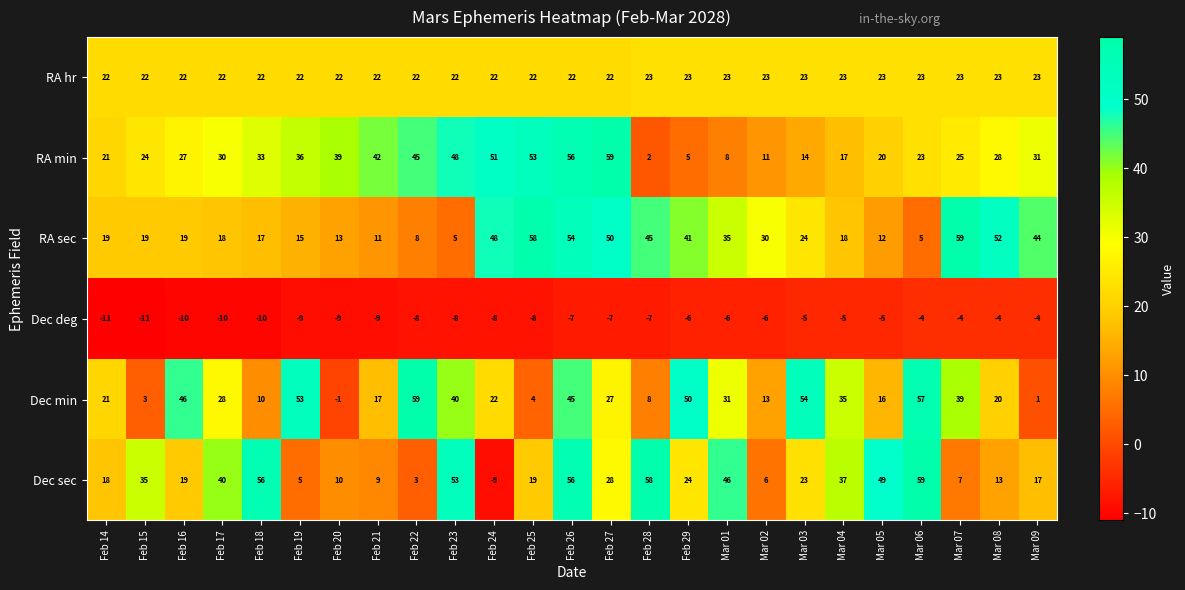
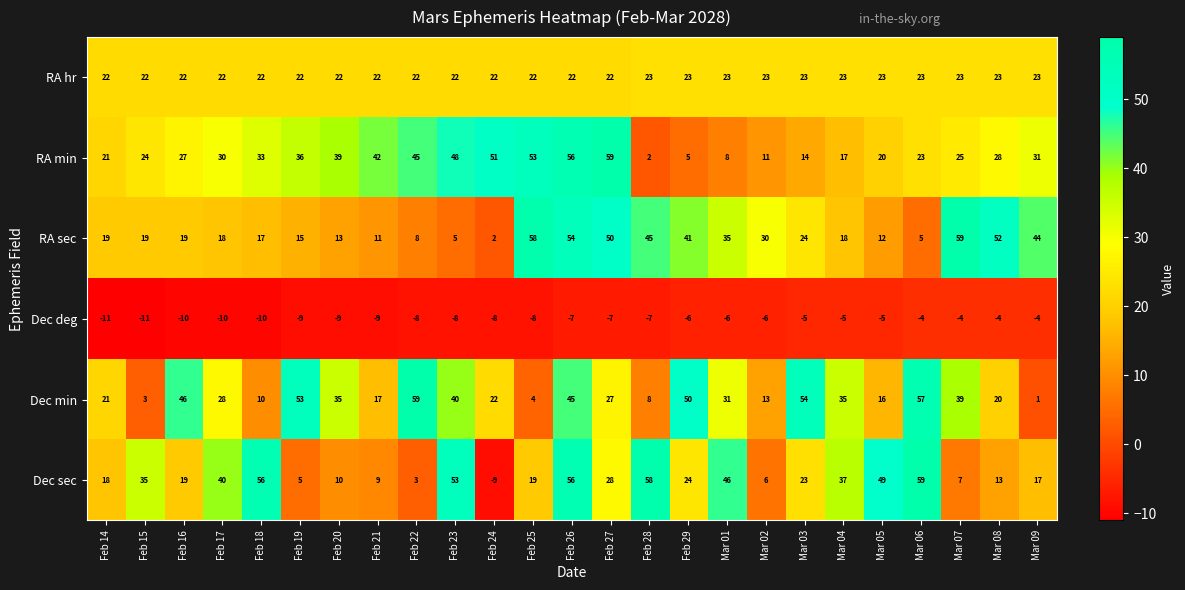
  {
    "RA hr": {
      "Feb 14": 22,
      "Feb 15": 22,
      "Feb 16": 22,
      "Feb 17": 22,
      "Feb 18": 22,
      "Feb 19": 22,
      "Feb 20": 22,
      "Feb 21": 22,
      "Feb 22": 22,
      "Feb 23": 22,
      "Feb 24": 22,
      "Feb 25": 22,
      "Feb 26": 22,
      "Feb 27": 22,
      "Feb 28": 23,
      "Feb 29": 23,
      "Mar 01": 23,
      "Mar 02": 23,
      "Mar 03": 23,
      "Mar 04": 23,
      "Mar 05": 23,
      "Mar 06": 23,
      "Mar 07": 23,
      "Mar 08": 23,
      "Mar 09": 23
    },
    "RA min": {
      "Feb 14": 21,
      "Feb 15": 24,
      "Feb 16": 27,
      "Feb 17": 30,
      "Feb 18": 33,
      "Feb 19": 36,
      "Feb 20": 39,
      "Feb 21": 42,
      "Feb 22": 45,
      "Feb 23": 48,
      "Feb 24": 51,
      "Feb 25": 53,
      "Feb 26": 56,
      "Feb 27": 59,
      "Feb 28": 2,
      "Feb 29": 5,
      "Mar 01": 8,
      "Mar 02": 11,
      "Mar 03": 14,
      "Mar 04": 17,
      "Mar 05": 20,
      "Mar 06": 23,
      "Mar 07": 25,
      "Mar 08": 28,
      "Mar 09": 31
    },
    "RA sec": {
      "Feb 14": 19,
      "Feb 15": 19,
      "Feb 16": 19,
      "Feb 17": 18,
      "Feb 18": 17,
      "Feb 19": 15,
      "Feb 20": 13,
      "Feb 21": 11,
      "Feb 22": 8,
      "Feb 23": 5,
-     "Feb 24": 48,
+     "Feb 24": 2,
      "Feb 25": 58,
      "Feb 26": 54,
      "Feb 27": 50,
      "Feb 28": 45,
      "Feb 29": 41,
      "Mar 01": 35,
      "Mar 02": 30,
      "Mar 03": 24,
      "Mar 04": 18,
      "Mar 05": 12,
      "Mar 06": 5,
      "Mar 07": 59,
      "Mar 08": 52,
      "Mar 09": 44
    },
    "Dec deg": {
      "Feb 14": -11,
      "Feb 15": -11,
      "Feb 16": -10,
      "Feb 17": -10,
      "Feb 18": -10,
      "Feb 19": -9,
      "Feb 20": -9,
      "Feb 21": -9,
      "Feb 22": -8,
      "Feb 23": -8,
      "Feb 24": -8,
      "Feb 25": -8,
      "Feb 26": -7,
      "Feb 27": -7,
      "Feb 28": -7,
      "Feb 29": -6,
      "Mar 01": -6,
      "Mar 02": -6,
      "Mar 03": -5,
      "Mar 04": -5,
      "Mar 05": -5,
      "Mar 06": -4,
      "Mar 07": -4,
      "Mar 08": -4,
      "Mar 09": -4
    },
    "Dec min": {
      "Feb 14": 21,
      "Feb 15": 3,
      "Feb 16": 46,
      "Feb 17": 28,
      "Feb 18": 10,
      "Feb 19": 53,
-     "Feb 20": -1,
+     "Feb 20": 35,
      "Feb 21": 17,
      "Feb 22": 59,
      "Feb 23": 40,
      "Feb 24": 22,
      "Feb 25": 4,
      "Feb 26": 45,
      "Feb 27": 27,
      "Feb 28": 8,
      "Feb 29": 50,
      "Mar 01": 31,
      "Mar 02": 13,
      "Mar 03": 54,
      "Mar 04": 35,
      "Mar 05": 16,
      "Mar 06": 57,
      "Mar 07": 39,
      "Mar 08": 20,
      "Mar 09": 1
    },
    "Dec sec": {
      "Feb 14": 18,
      "Feb 15": 35,
      "Feb 16": 19,
      "Feb 17": 40,
      "Feb 18": 56,
      "Feb 19": 5,
      "Feb 20": 10,
      "Feb 21": 9,
      "Feb 22": 3,
      "Feb 23": 53,
      "Feb 24": -9,
      "Feb 25": 19,
      "Feb 26": 56,
      "Feb 27": 28,
      "Feb 28": 58,
      "Feb 29": 24,
      "Mar 01": 46,
      "Mar 02": 6,
      "Mar 03": 23,
      "Mar 04": 37,
      "Mar 05": 49,
      "Mar 06": 59,
      "Mar 07": 7,
      "Mar 08": 13,
      "Mar 09": 17
    }
  }
